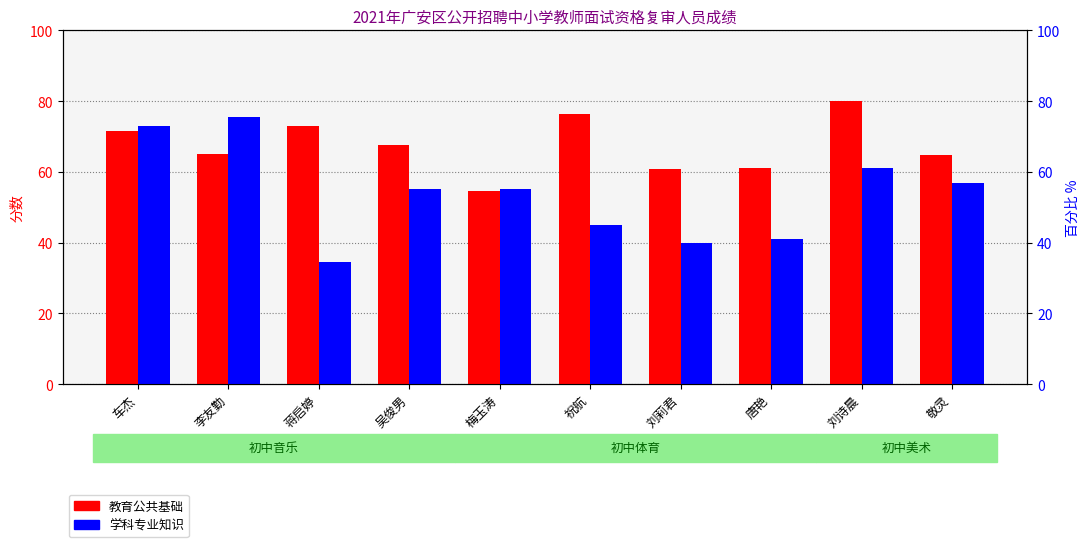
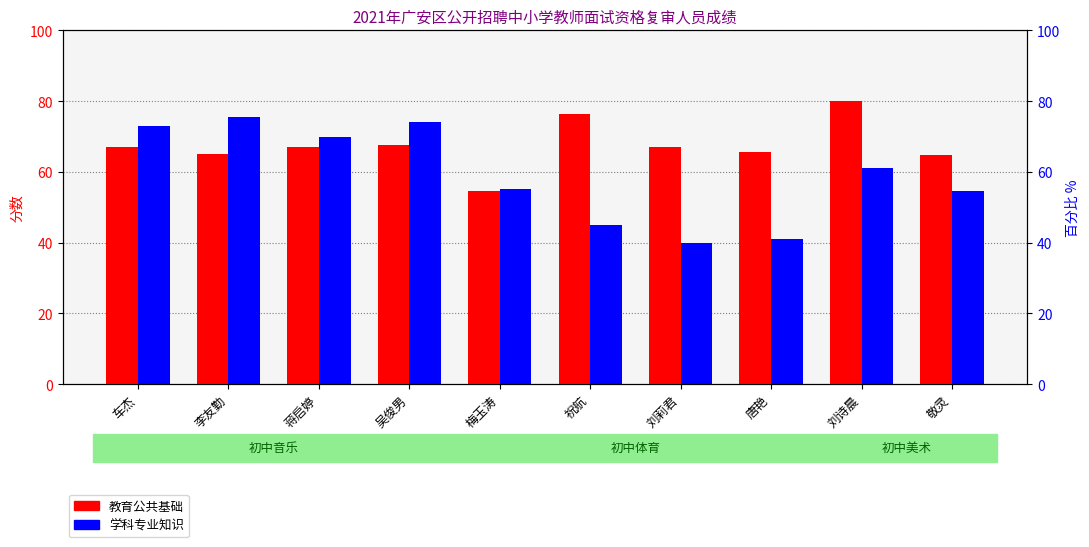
  {
    "教育公共基础": {
-     "车杰": 72,
+     "车杰": 67,
      "李友勤": 65,
-     "蒋启婷": 73,
+     "蒋启婷": 67,
      "吴俊男": 68,
      "梅玉涛": 55,
      "祝航": 77,
-     "刘莉君": 61,
-     "唐艳": 61,
+     "刘莉君": 67,
+     "唐艳": 66,
      "刘诗晨": 80,
      "敬灵": 65
    },
    "学科专业知识": {
      "车杰": 73,
      "李友勤": 76,
-     "蒋启婷": 35,
-     "吴俊男": 55,
+     "蒋启婷": 70,
+     "吴俊男": 74,
      "梅玉涛": 55,
      "祝航": 45,
      "刘莉君": 40,
      "唐艳": 41,
      "刘诗晨": 61,
-     "敬灵": 57
+     "敬灵": 55
    }
  }
